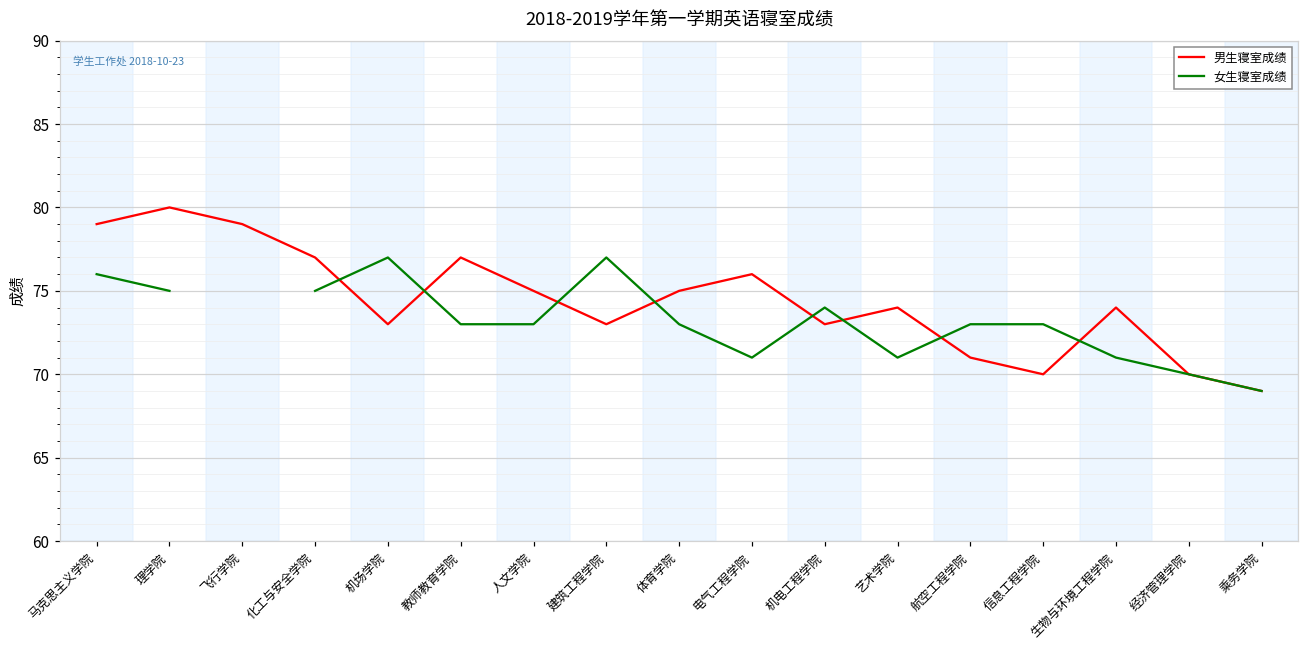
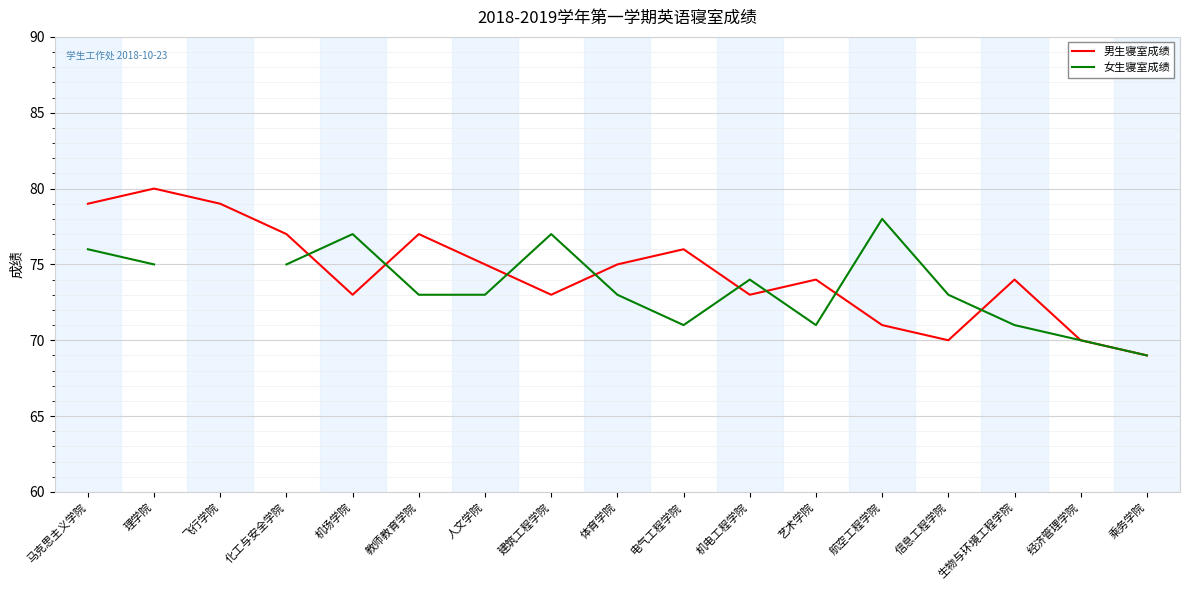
  {
    "男生寝室成绩": {
      "马克思主义学院": 79,
      "理学院": 80,
      "飞行学院": 79,
      "化工与安全学院": 77,
      "机场学院": 73,
      "教师教育学院": 77,
      "人文学院": 75,
      "建筑工程学院": 73,
      "体育学院": 75,
      "电气工程学院": 76,
      "机电工程学院": 73,
      "艺术学院": 74,
      "航空工程学院": 71,
      "信息工程学院": 70,
      "生物与环境工程学院": 74
    },
    "女生寝室成绩": {
      "马克思主义学院": 76,
      "理学院": 75,
      "化工与安全学院": 75,
      "机场学院": 77,
      "教师教育学院": 73,
      "人文学院": 73,
      "建筑工程学院": 77,
      "体育学院": 73,
      "电气工程学院": 71,
      "机电工程学院": 74,
      "艺术学院": 71,
-     "航空工程学院": 73,
+     "航空工程学院": 78,
      "信息工程学院": 73,
      "生物与环境工程学院": 71
    }
  }
